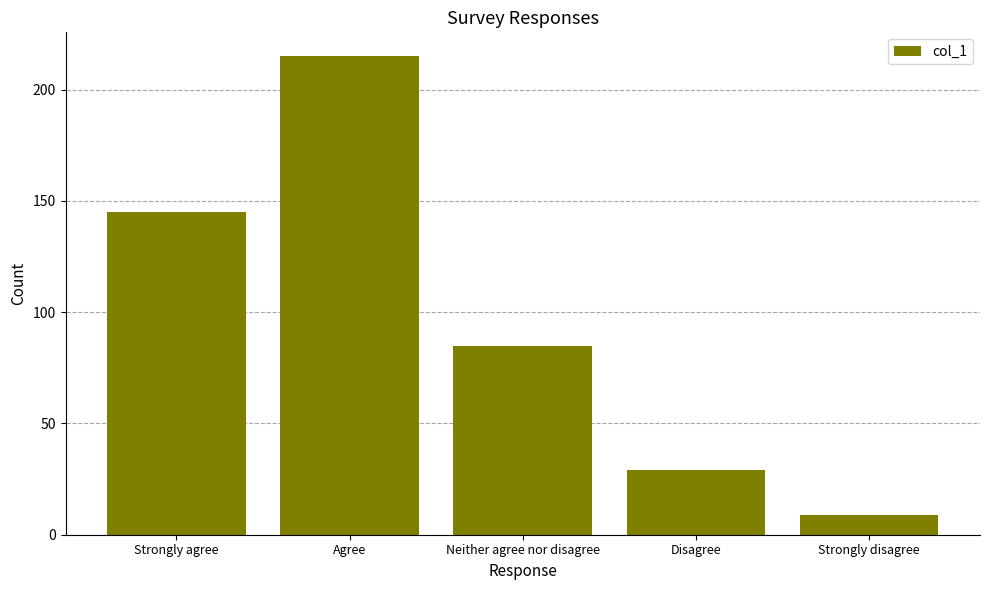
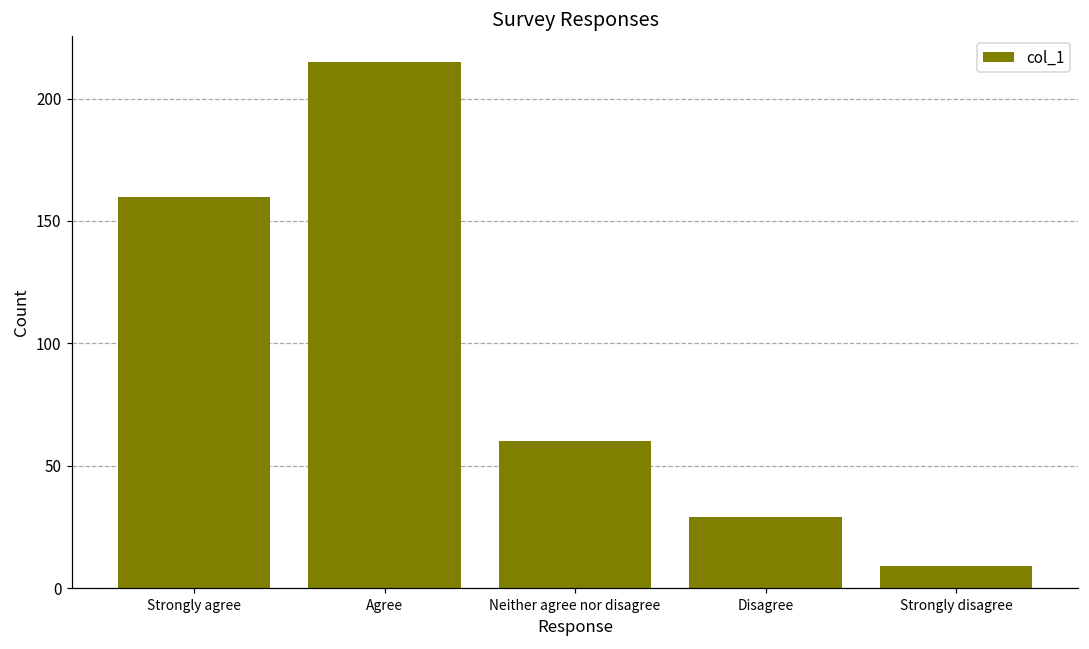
  {
-   "Strongly agree": 145,
+   "Strongly agree": 160,
    "Agree": 215,
-   "Neither agree nor disagree": 85,
+   "Neither agree nor disagree": 60,
    "Disagree": 29,
    "Strongly disagree": 9
  }
